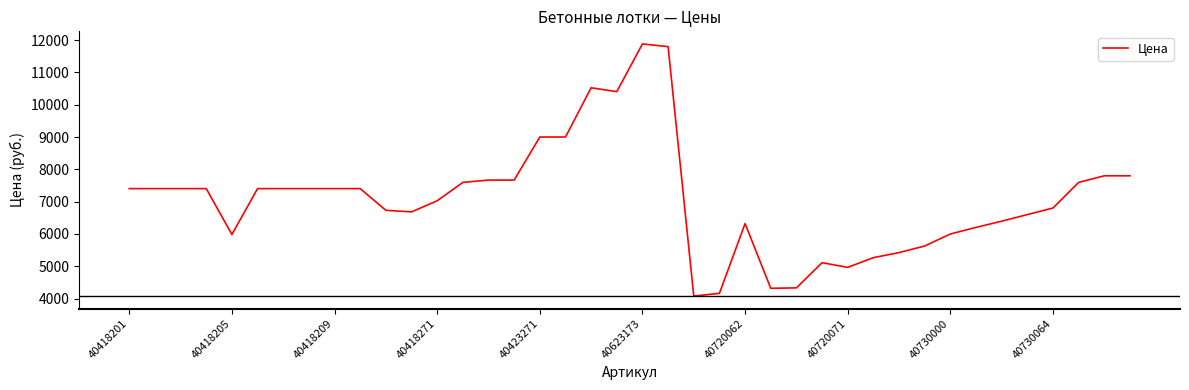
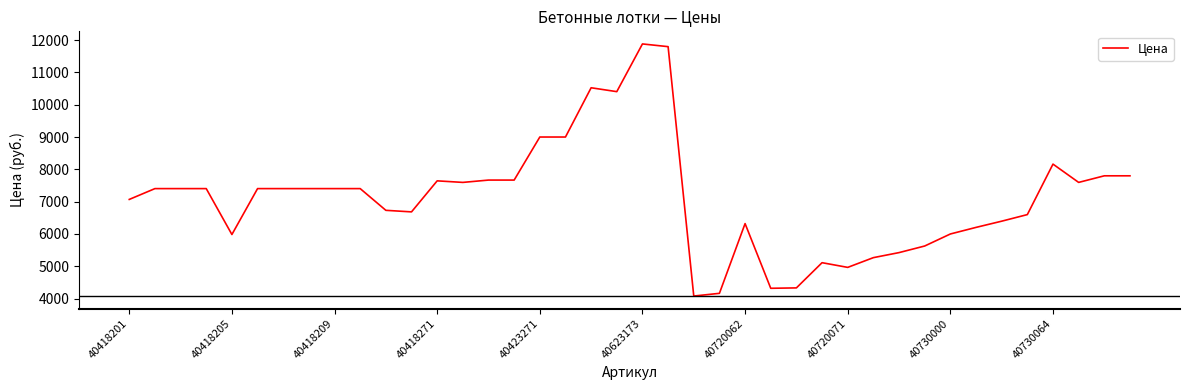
  {
-   "40418201": 7400,
+   "40418201": 7100,
    "40418205": 6000,
    "40418209": 7400,
-   "40418271": 7000,
+   "40418271": 7600,
    "40423271": 9000,
    "40623173": 11900,
    "40720062": 6300,
    "40720071": 5000,
    "40730000": 6000,
-   "40730064": 6800
+   "40730064": 8200
  }
